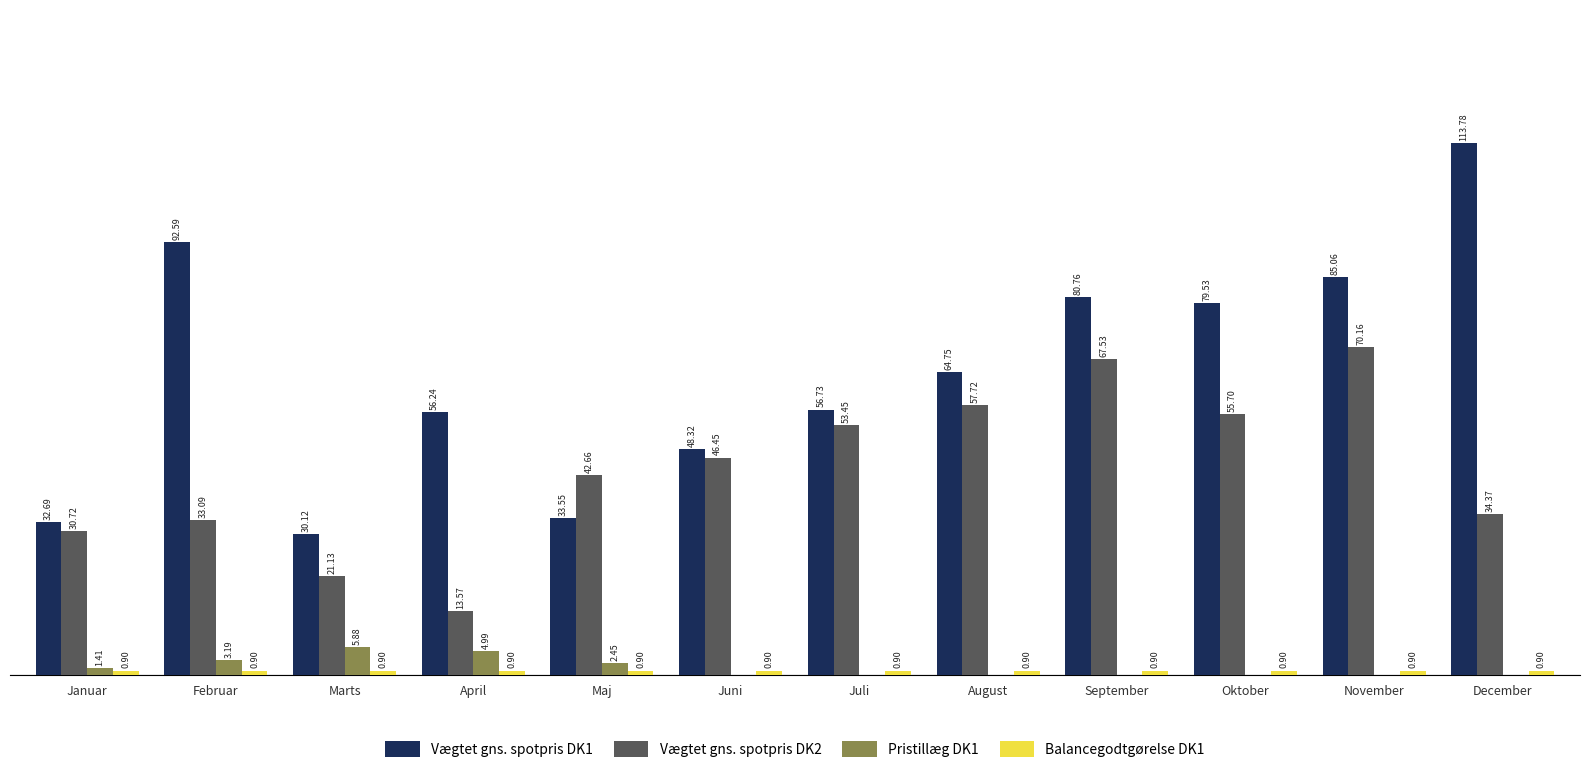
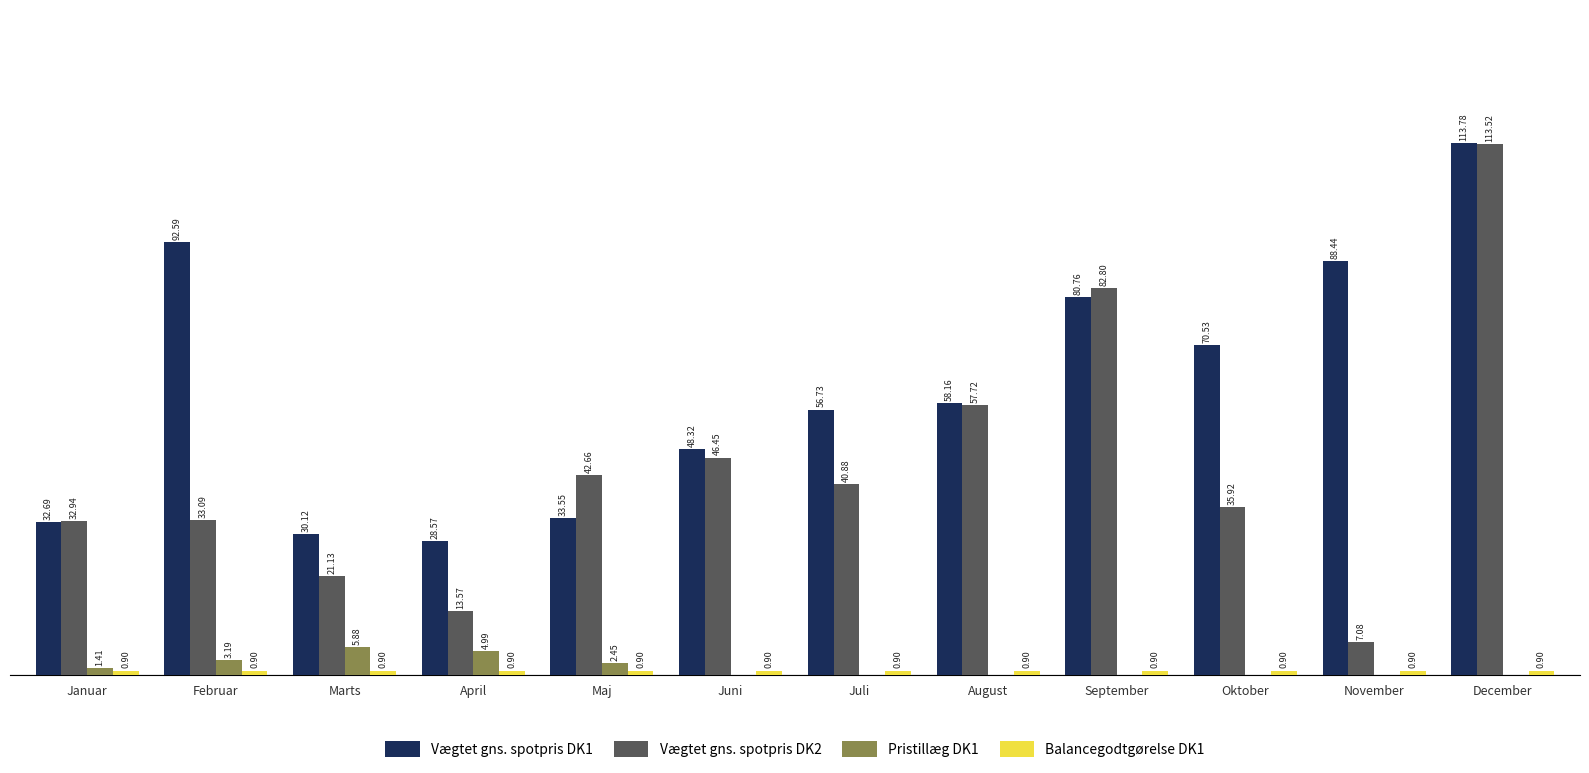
  {
    "Vægtet gns. spotpris DK1": {
      "Januar": 32.69,
      "Februar": 92.59,
      "Marts": 30.12,
-     "April": 56.24,
+     "April": 28.57,
      "Maj": 33.55,
      "Juni": 48.32,
      "Juli": 56.73,
-     "August": 64.75,
+     "August": 58.16,
      "September": 80.76,
-     "Oktober": 79.53,
-     "November": 85.06,
+     "Oktober": 70.53,
+     "November": 88.44,
      "December": 113.78
    },
    "Vægtet gns. spotpris DK2": {
-     "Januar": 30.72,
+     "Januar": 32.94,
      "Februar": 33.09,
      "Marts": 21.13,
      "April": 13.57,
      "Maj": 42.66,
      "Juni": 46.45,
-     "Juli": 53.45,
+     "Juli": 40.88,
      "August": 57.72,
-     "September": 67.53,
-     "Oktober": 55.70,
-     "November": 70.16,
-     "December": 34.37
+     "September": 82.80,
+     "Oktober": 35.92,
+     "November": 7.08,
+     "December": 113.52
    },
    "Pristillæg DK1": {
      "Januar": 1.41,
      "Februar": 3.19,
      "Marts": 5.88,
      "April": 4.99,
      "Maj": 2.45
    },
    "Balancegodtgørelse DK1": {
      "Januar": 0.90,
      "Februar": 0.90,
      "Marts": 0.90,
      "April": 0.90,
      "Maj": 0.90,
      "Juni": 0.90,
      "Juli": 0.90,
      "August": 0.90,
      "September": 0.90,
      "Oktober": 0.90,
      "November": 0.90,
      "December": 0.90
    }
  }
